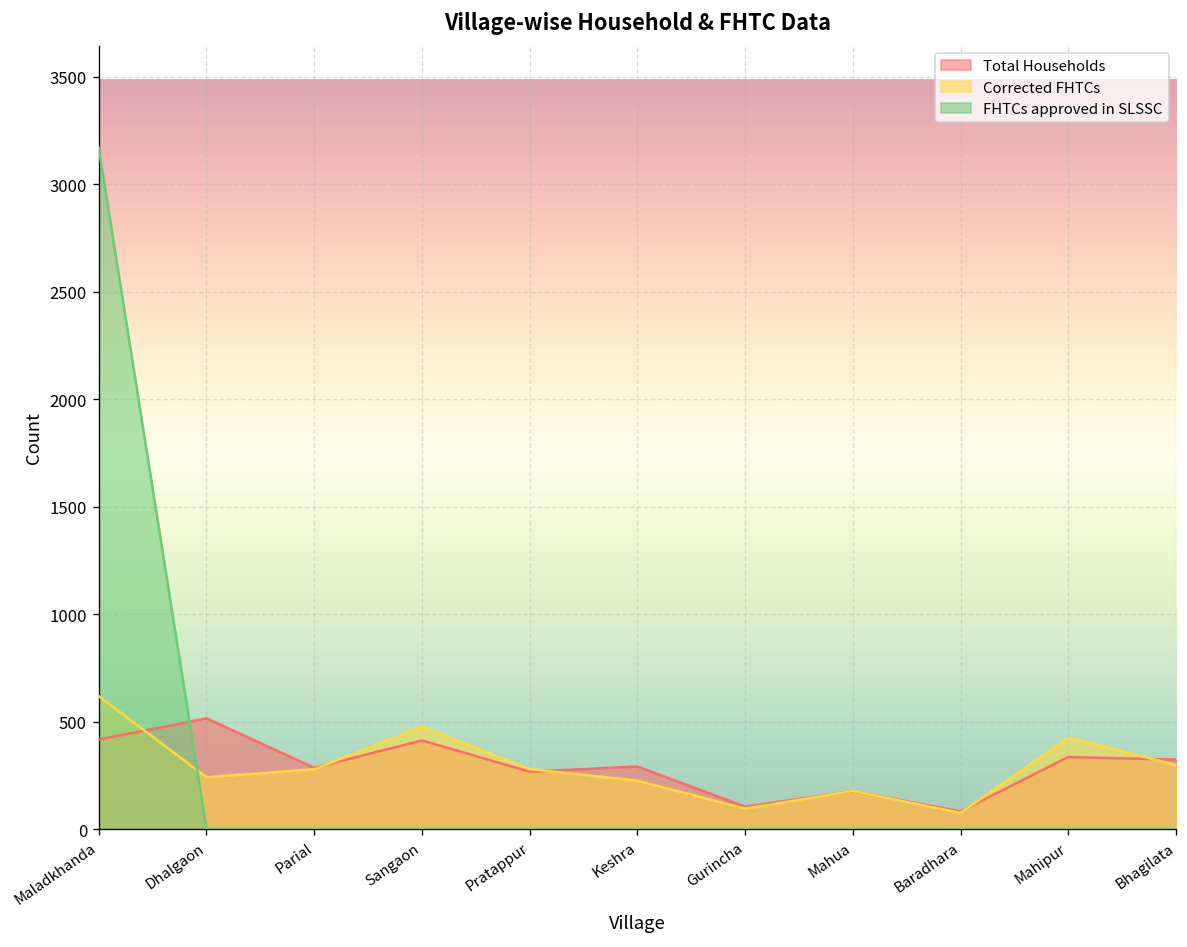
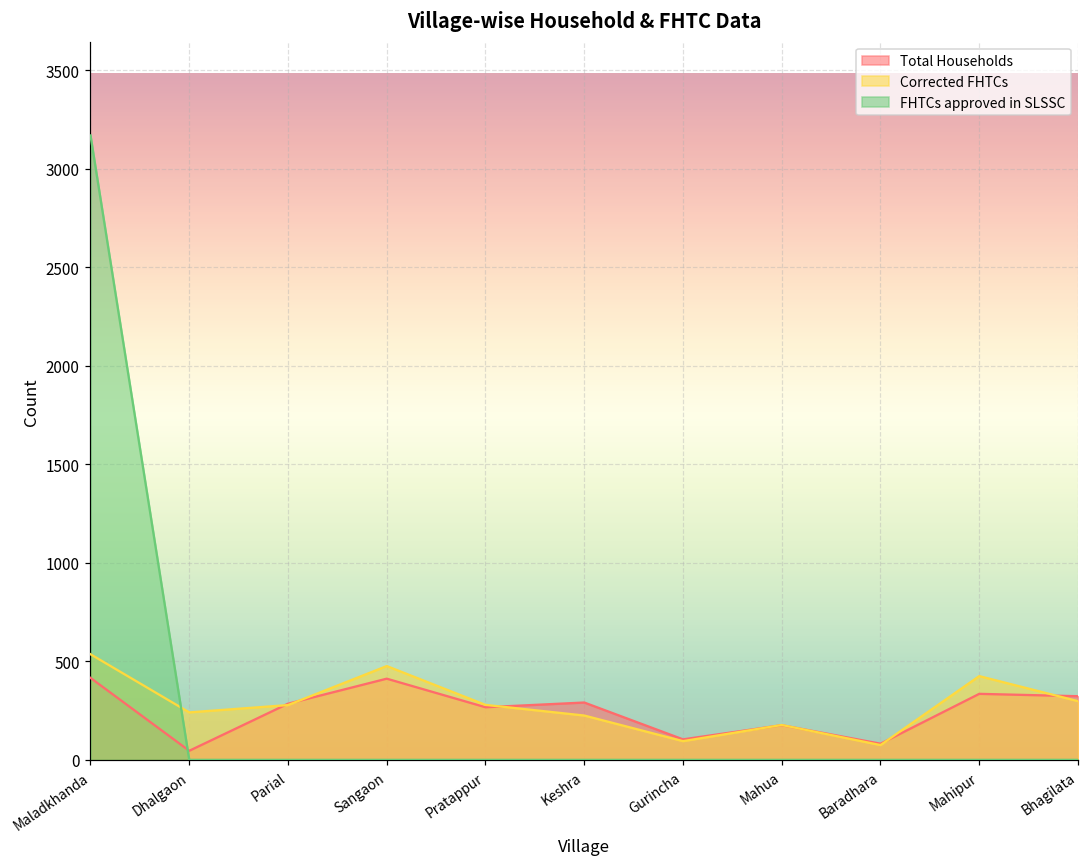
  {
    "Total Households": {
      "Maladkhanda": 420,
-     "Dhalgaon": 520,
+     "Dhalgaon": 50,
      "Sangaon": 410,
      "Keshra": 290,
      "Mahipur": 340,
      "Bhagilata": 320
    },
    "Corrected FHTCs": {
-     "Maladkhanda": 620,
+     "Maladkhanda": 540,
      "Dhalgaon": 240,
      "Sangaon": 480,
      "Keshra": 230,
      "Mahipur": 430,
      "Bhagilata": 300
    },
    "FHTCs approved in SLSSC": {
      "Maladkhanda": 3170,
      "Dhalgaon": 0,
      "Parial": 0,
      "Sangaon": 0,
      "Pratappur": 0,
      "Keshra": 0,
      "Gurincha": 0,
      "Mahua": 0,
      "Baradhara": 0,
      "Mahipur": 0,
      "Bhagilata": 0
    }
  }
